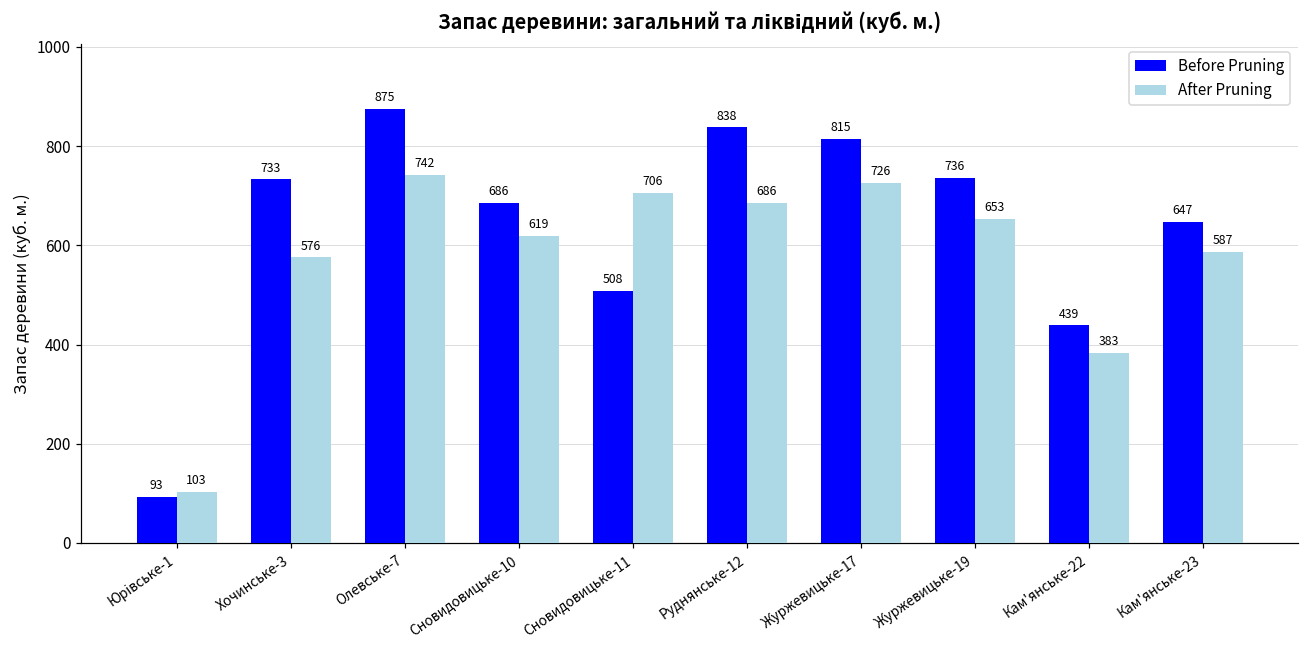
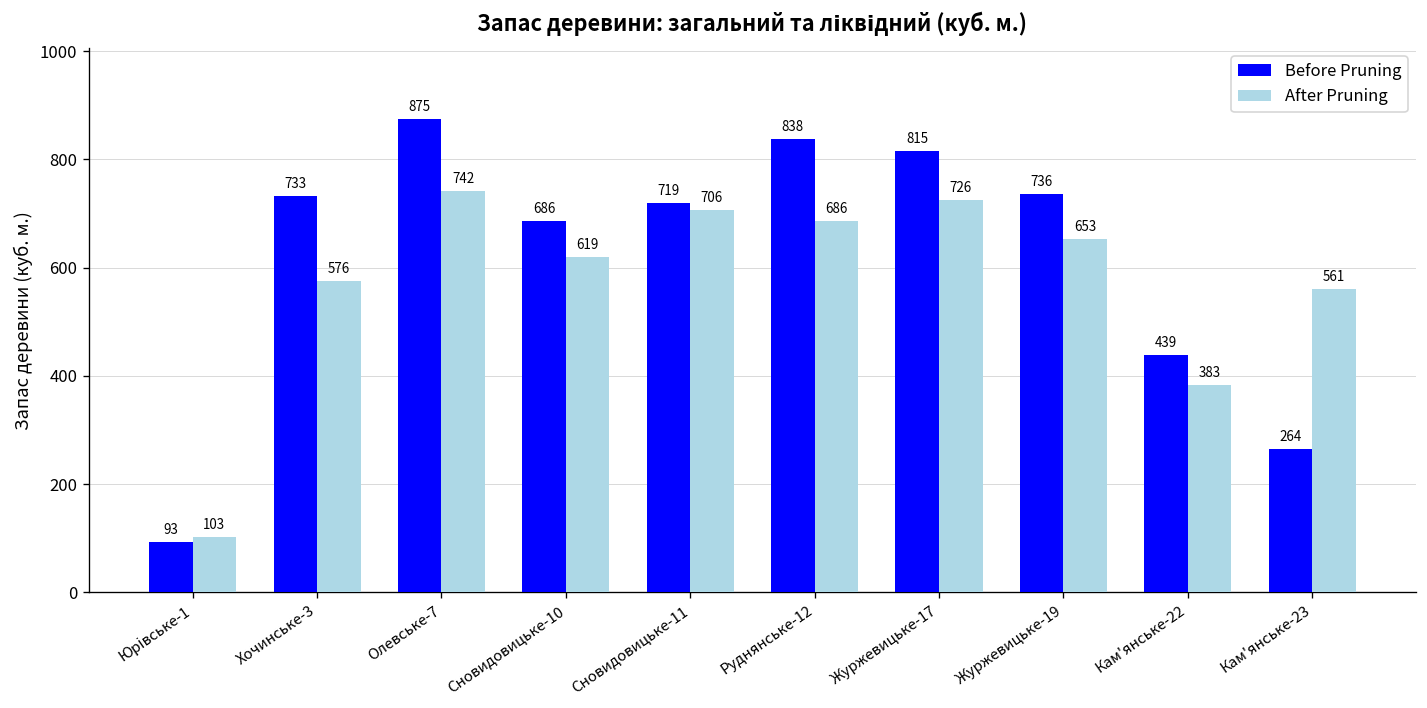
  {
    "Before Pruning": {
      "Юрівське-1": 93,
      "Хочинське-3": 733,
      "Олевське-7": 875,
      "Сновидовицьке-10": 686,
-     "Сновидовицьке-11": 508,
+     "Сновидовицьке-11": 719,
      "Руднянське-12": 838,
      "Журжевицьке-17": 815,
      "Журжевицьке-19": 736,
      "Кам'янське-22": 439,
-     "Кам'янське-23": 647
+     "Кам'янське-23": 264
    },
    "After Pruning": {
      "Юрівське-1": 103,
      "Хочинське-3": 576,
      "Олевське-7": 742,
      "Сновидовицьке-10": 619,
      "Сновидовицьке-11": 706,
      "Руднянське-12": 686,
      "Журжевицьке-17": 726,
      "Журжевицьке-19": 653,
      "Кам'янське-22": 383,
-     "Кам'янське-23": 587
+     "Кам'янське-23": 561
    }
  }
